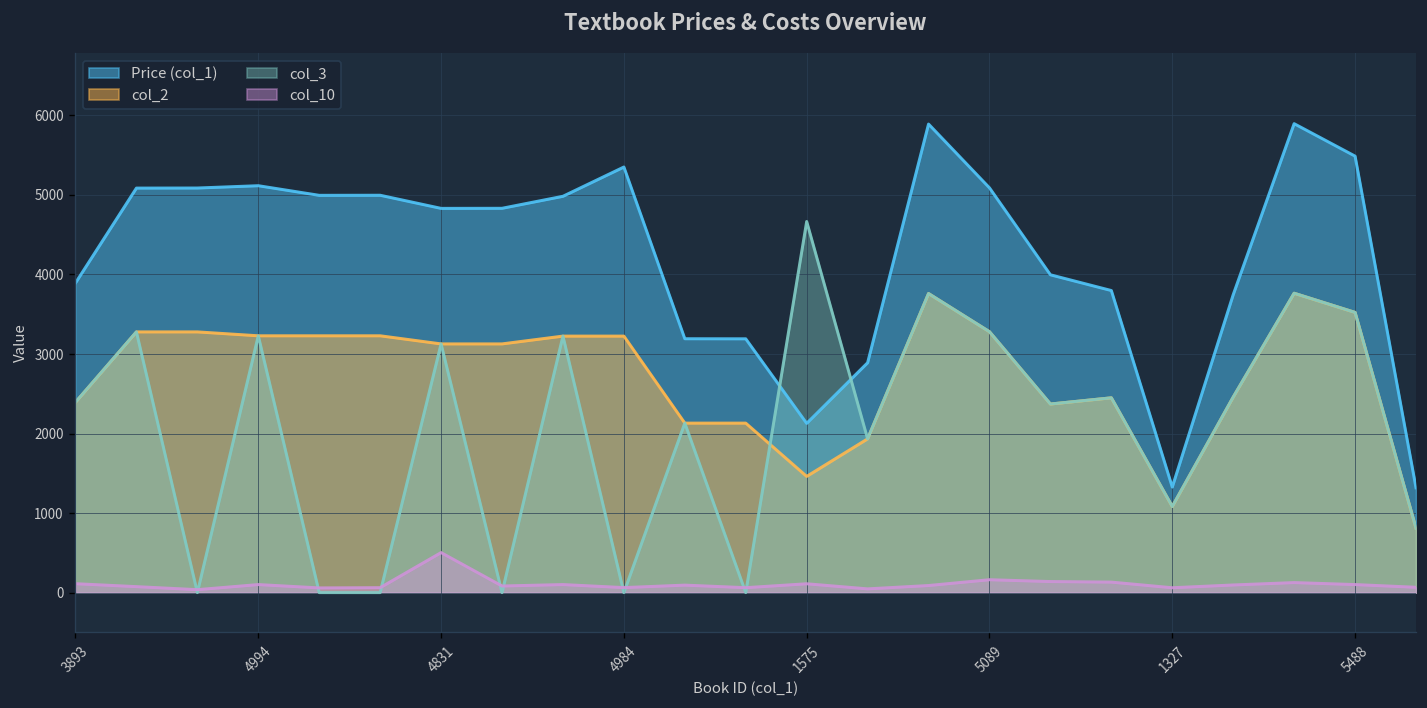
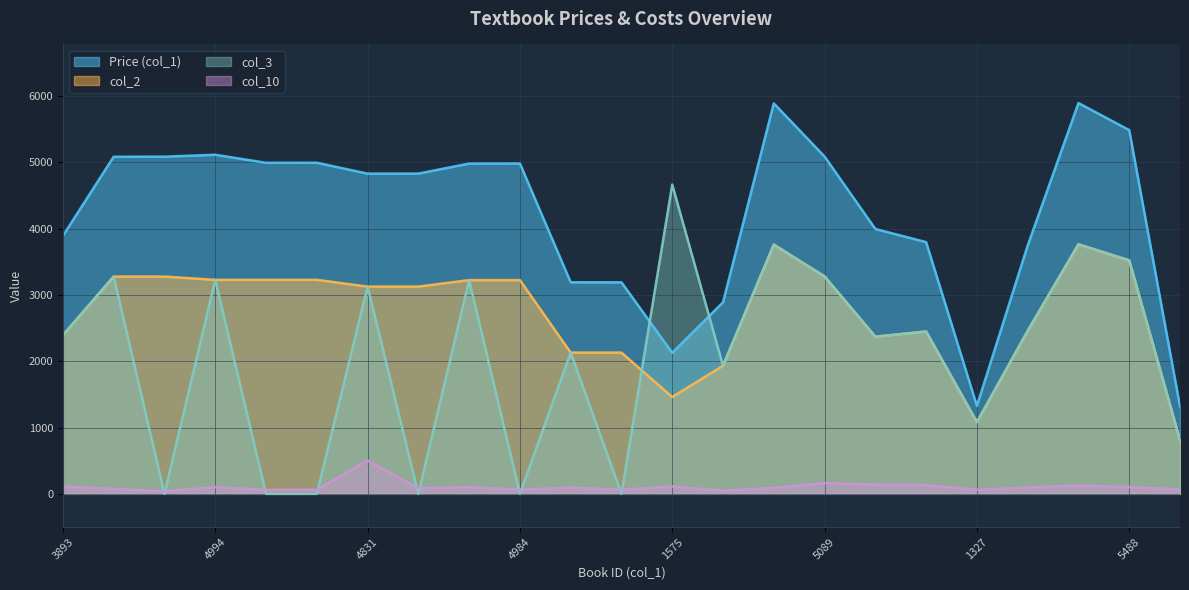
  {
    "Price (col_1)": {
      "3893": 3900,
      "4994": 5100,
      "4831": 4800,
-     "4984": 5400,
+     "4984": 5000,
      "1575": 2100,
      "5089": 5100,
      "1327": 1300,
      "5488": 5500
    },
    "col_2": {
      "4984": 3200,
      "1575": 1500
    },
    "col_3": {
      "4984": 0,
      "1575": 4700
    },
    "col_10": {
      "3893": 100,
      "4994": 100,
      "4831": 500,
      "4984": 100,
      "1575": 100,
      "5089": 200,
      "1327": 100,
      "5488": 100
    }
  }
